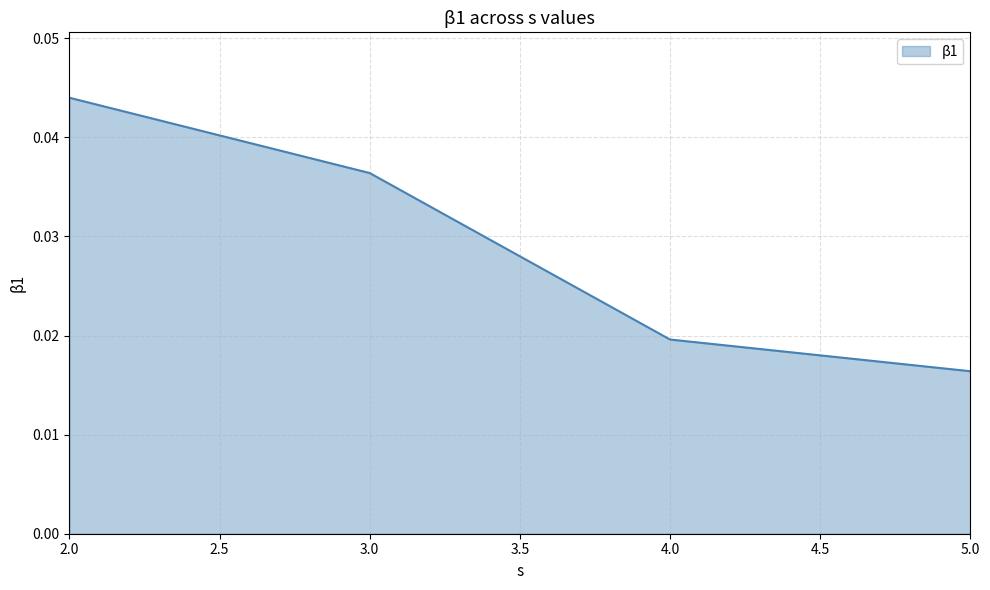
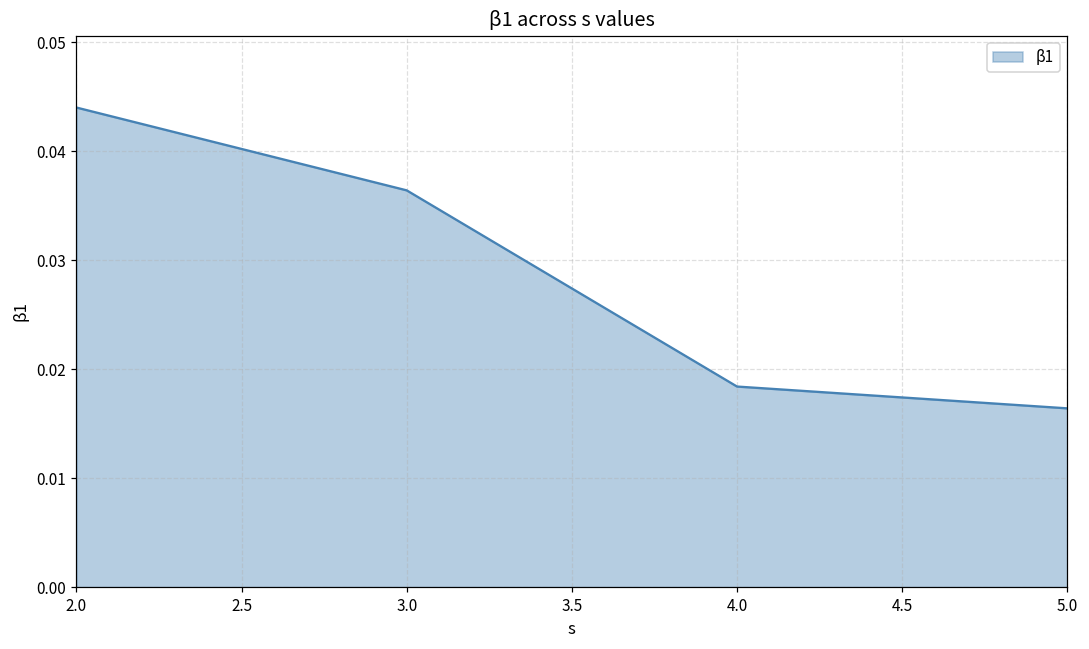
  {
    "2.0": 0.044,
    "3.0": 0.036,
-   "4.0": 0.020,
+   "4.0": 0.018,
    "5.0": 0.016
  }
